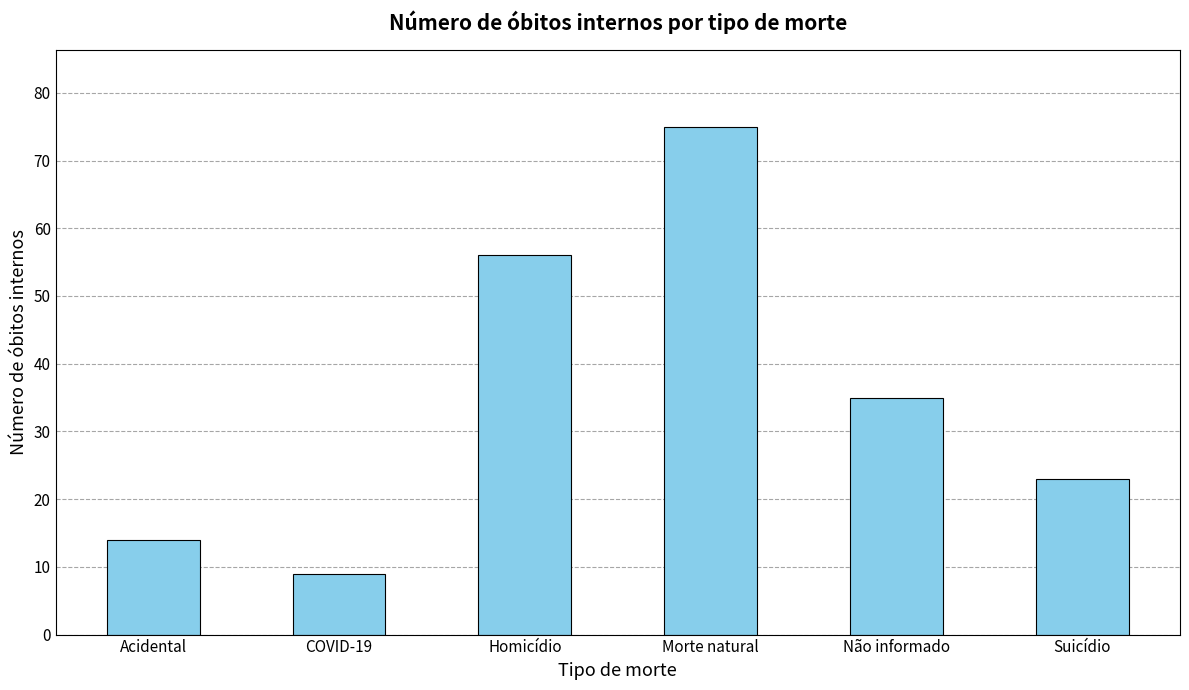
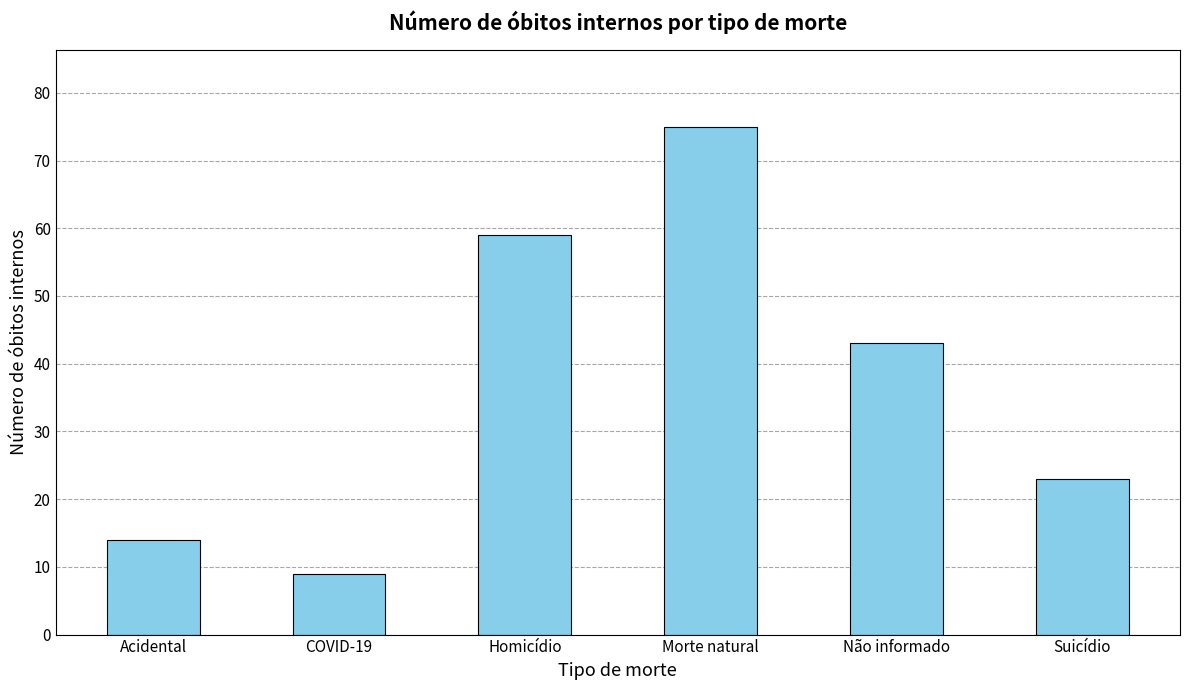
  {
    "Acidental": 14,
    "COVID-19": 9,
-   "Homicídio": 56,
+   "Homicídio": 59,
    "Morte natural": 75,
-   "Não informado": 35,
+   "Não informado": 43,
    "Suicídio": 23
  }
